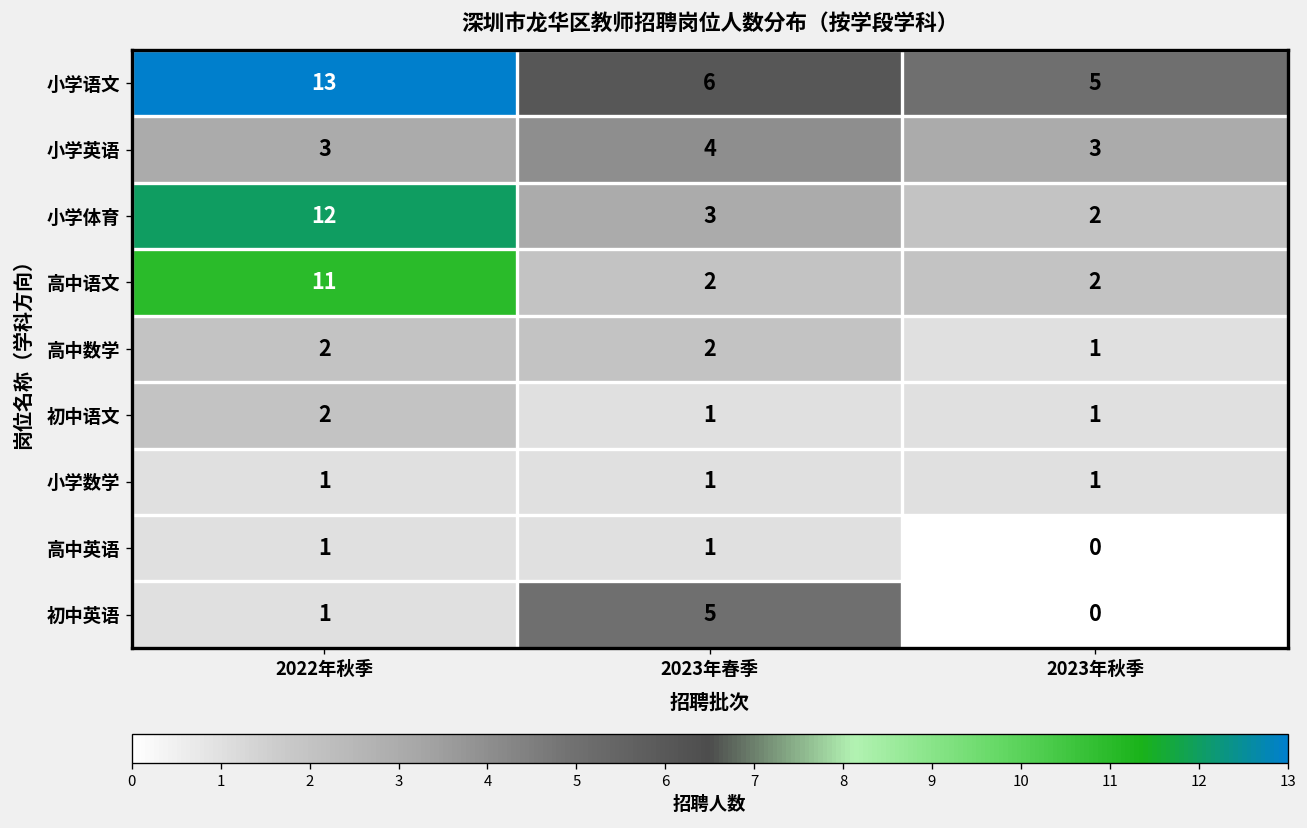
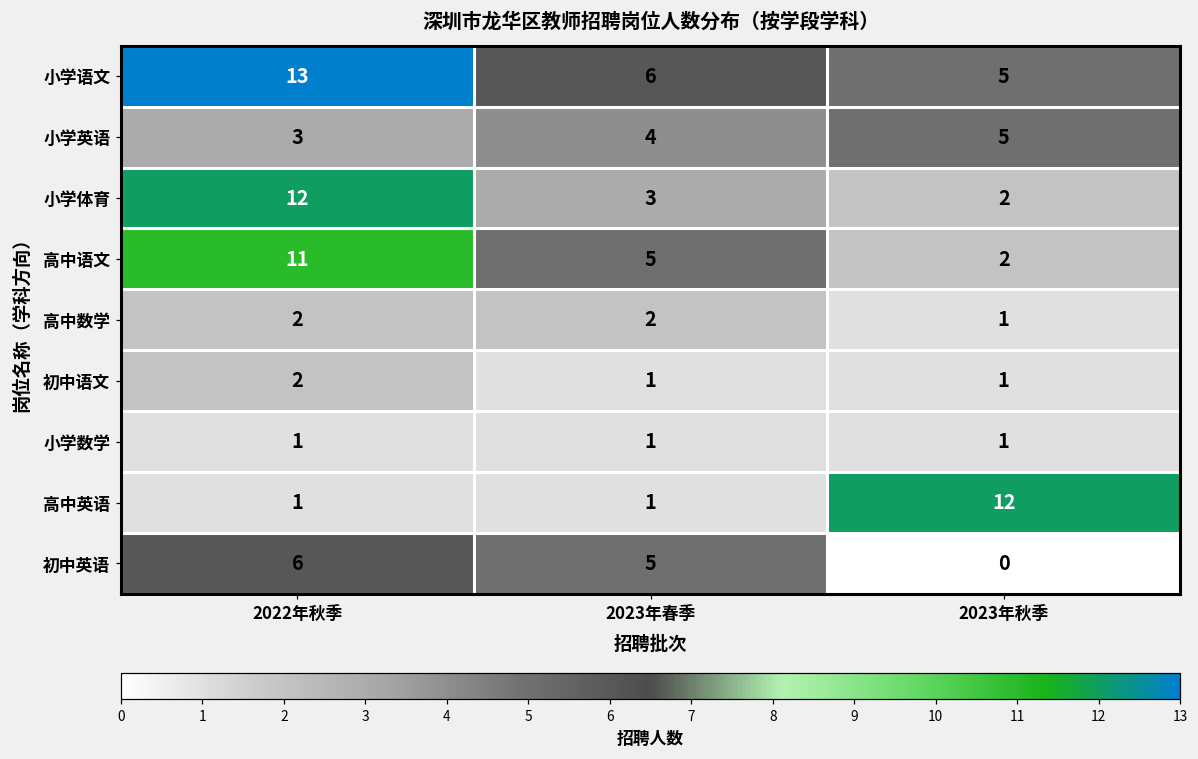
  {
    "小学语文": {
      "2022年秋季": 13,
      "2023年春季": 6,
      "2023年秋季": 5
    },
    "小学英语": {
      "2022年秋季": 3,
      "2023年春季": 4,
-     "2023年秋季": 3
+     "2023年秋季": 5
    },
    "小学体育": {
      "2022年秋季": 12,
      "2023年春季": 3,
      "2023年秋季": 2
    },
    "高中语文": {
      "2022年秋季": 11,
-     "2023年春季": 2,
+     "2023年春季": 5,
      "2023年秋季": 2
    },
    "高中数学": {
      "2022年秋季": 2,
      "2023年春季": 2,
      "2023年秋季": 1
    },
    "初中语文": {
      "2022年秋季": 2,
      "2023年春季": 1,
      "2023年秋季": 1
    },
    "小学数学": {
      "2022年秋季": 1,
      "2023年春季": 1,
      "2023年秋季": 1
    },
    "高中英语": {
      "2022年秋季": 1,
      "2023年春季": 1,
-     "2023年秋季": 0
+     "2023年秋季": 12
    },
    "初中英语": {
-     "2022年秋季": 1,
+     "2022年秋季": 6,
      "2023年春季": 5,
      "2023年秋季": 0
    }
  }
